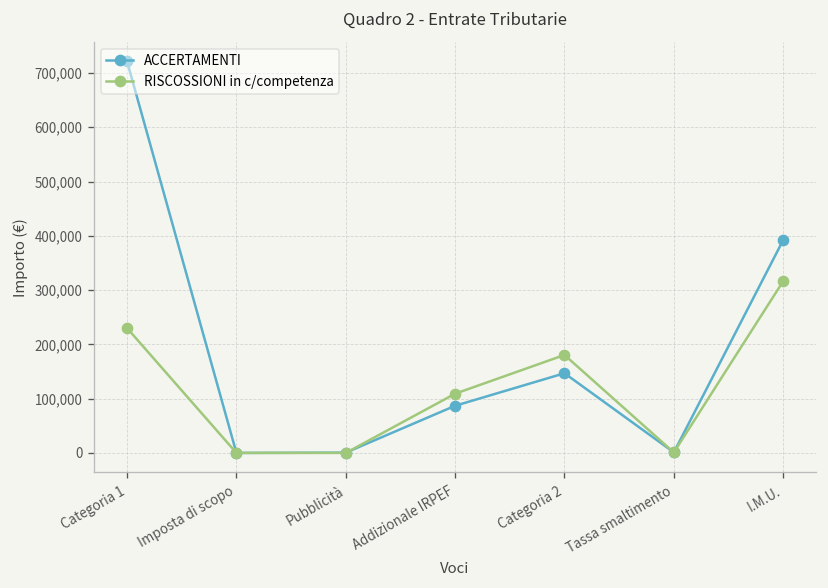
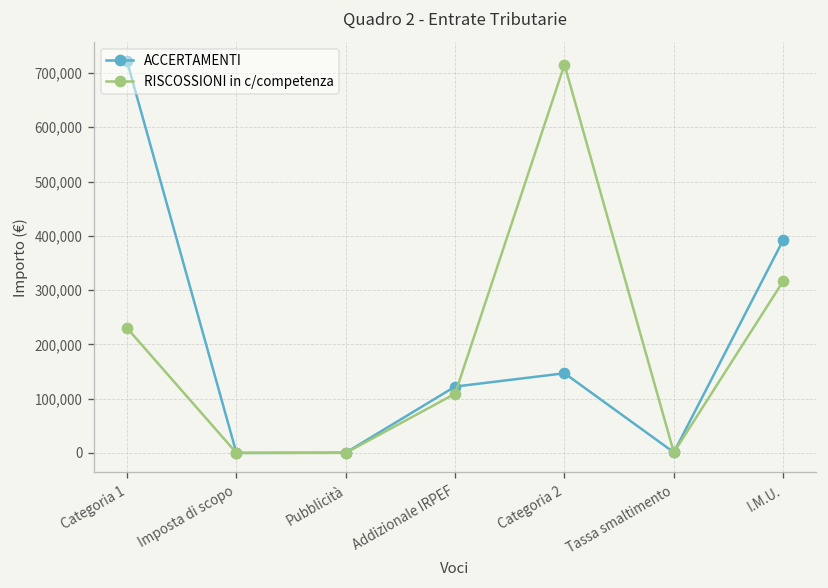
  {
    "ACCERTAMENTI": {
-     "Addizionale IRPEF": "90,000",
+     "Addizionale IRPEF": "120,000",
      "Categoria 2": "150,000",
      "I.M.U.": "390,000"
    },
    "RISCOSSIONI in c/competenza": {
      "Categoria 1": "230,000",
      "Addizionale IRPEF": "110,000",
-     "Categoria 2": "180,000",
+     "Categoria 2": "720,000",
      "I.M.U.": "320,000"
    }
  }
